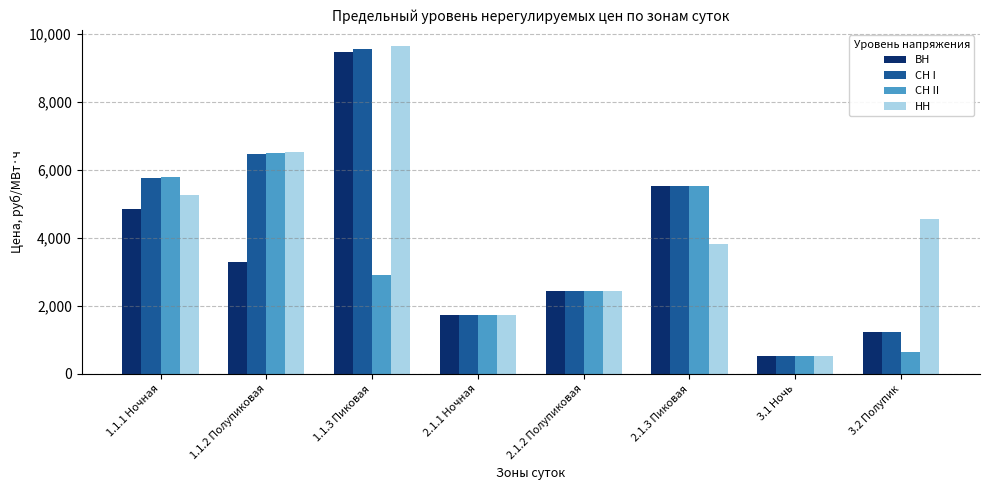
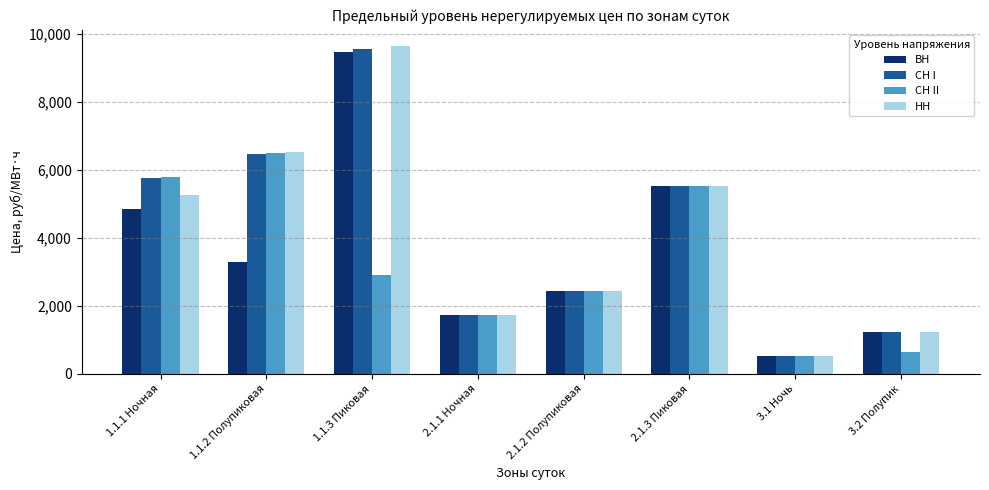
  {
    "ВН": {
      "1.1.1 Ночная": "4,900",
      "1.1.2 Полупиковая": "3,300",
      "1.1.3 Пиковая": "9,500",
      "2.1.1 Ночная": "1,700",
      "2.1.2 Полупиковая": "2,400",
      "2.1.3 Пиковая": "5,500",
      "3.1 Ночь": "500",
      "3.2 Полупик": "1,200"
    },
    "СН I": {
      "1.1.1 Ночная": "5,800",
      "1.1.2 Полупиковая": "6,500",
      "1.1.3 Пиковая": "9,600",
      "2.1.1 Ночная": "1,700",
      "2.1.2 Полупиковая": "2,400",
      "2.1.3 Пиковая": "5,500",
      "3.1 Ночь": "500",
      "3.2 Полупик": "1,200"
    },
    "СН II": {
      "1.1.1 Ночная": "5,800",
      "1.1.2 Полупиковая": "6,500",
      "1.1.3 Пиковая": "2,900",
      "2.1.1 Ночная": "1,700",
      "2.1.2 Полупиковая": "2,400",
      "2.1.3 Пиковая": "5,500",
      "3.1 Ночь": "500",
      "3.2 Полупик": "700"
    },
    "НН": {
      "1.1.1 Ночная": "5,300",
      "1.1.2 Полупиковая": "6,500",
      "1.1.3 Пиковая": "9,600",
      "2.1.1 Ночная": "1,700",
      "2.1.2 Полупиковая": "2,400",
-     "2.1.3 Пиковая": "3,800",
+     "2.1.3 Пиковая": "5,500",
      "3.1 Ночь": "500",
-     "3.2 Полупик": "4,500"
+     "3.2 Полупик": "1,200"
    }
  }
